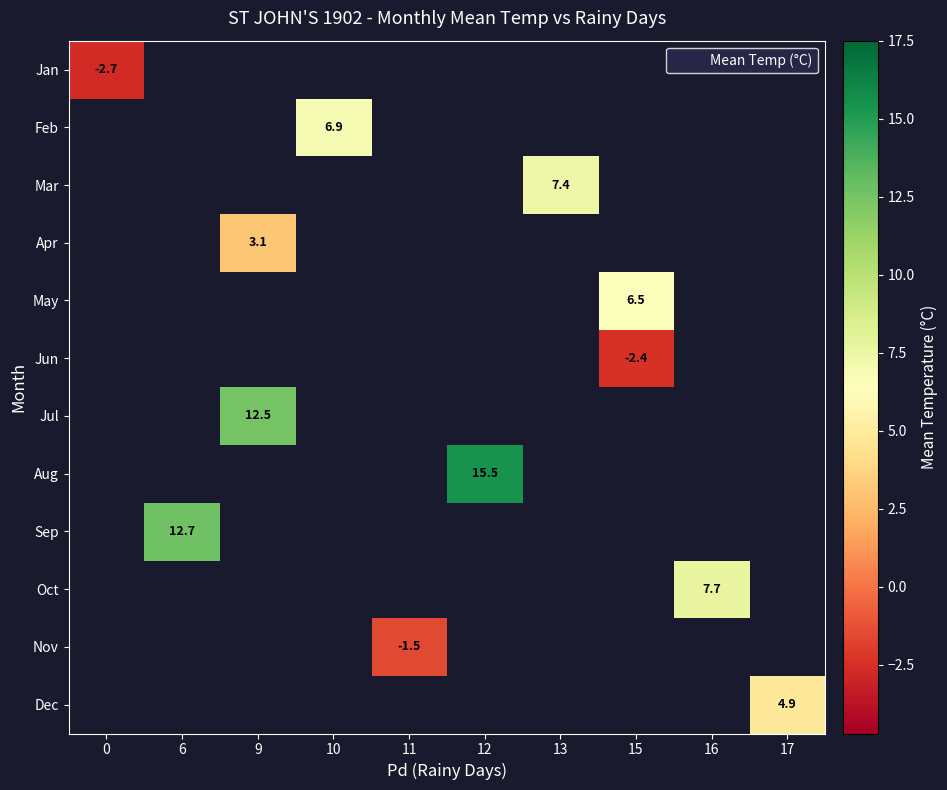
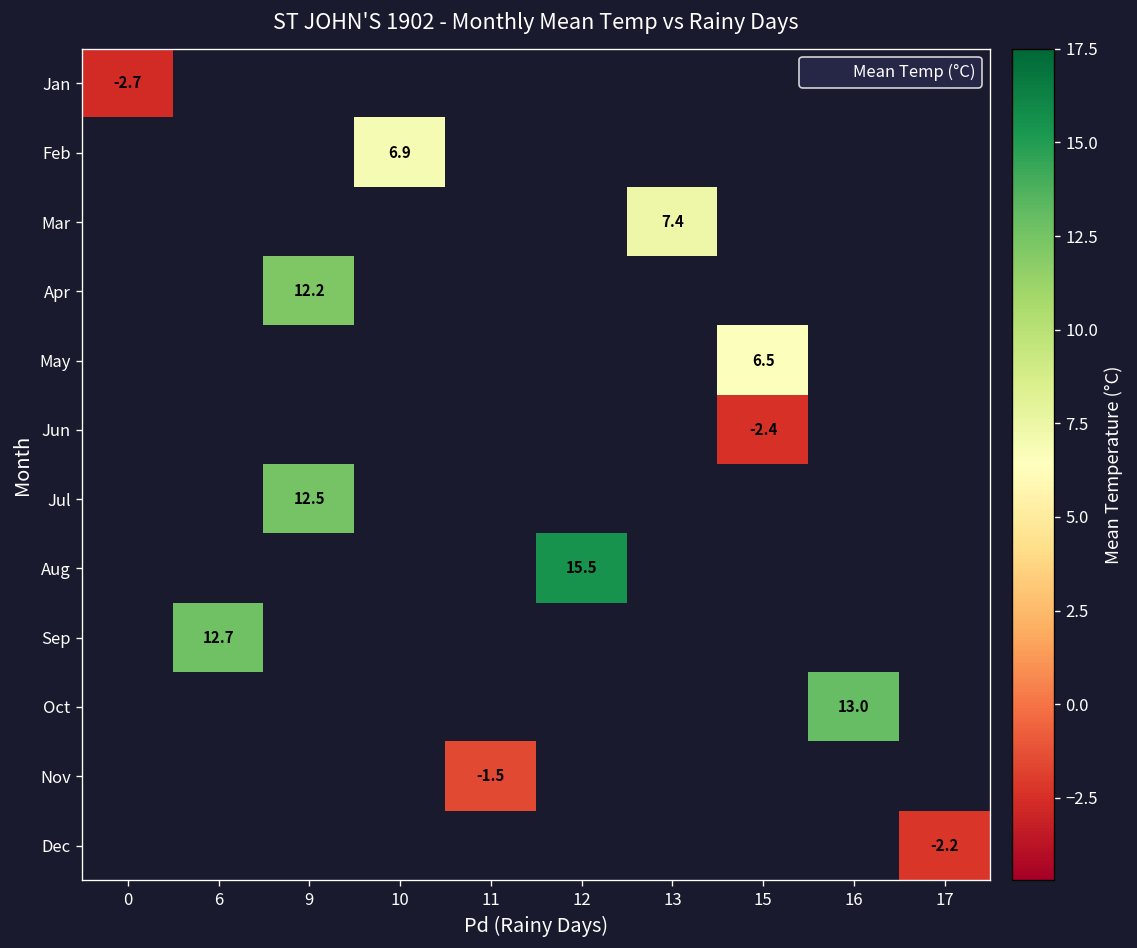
  {
    "Jan": {
      "0": -2.7
    },
    "Feb": {
      "10": 6.9
    },
    "Mar": {
      "13": 7.4
    },
    "Apr": {
-     "9": 3.1
+     "9": 12.2
    },
    "May": {
      "15": 6.5
    },
    "Jun": {
      "15": -2.4
    },
    "Jul": {
      "9": 12.5
    },
    "Aug": {
      "12": 15.5
    },
    "Sep": {
      "6": 12.7
    },
    "Oct": {
-     "16": 7.7
+     "16": 13.0
    },
    "Nov": {
      "11": -1.5
    },
    "Dec": {
-     "17": 4.9
+     "17": -2.2
    }
  }
